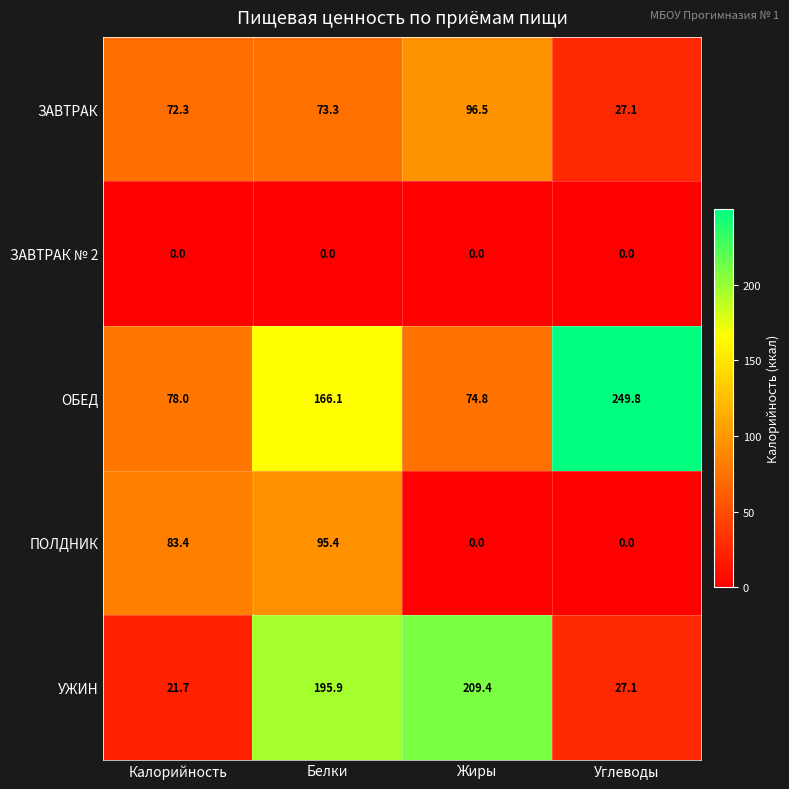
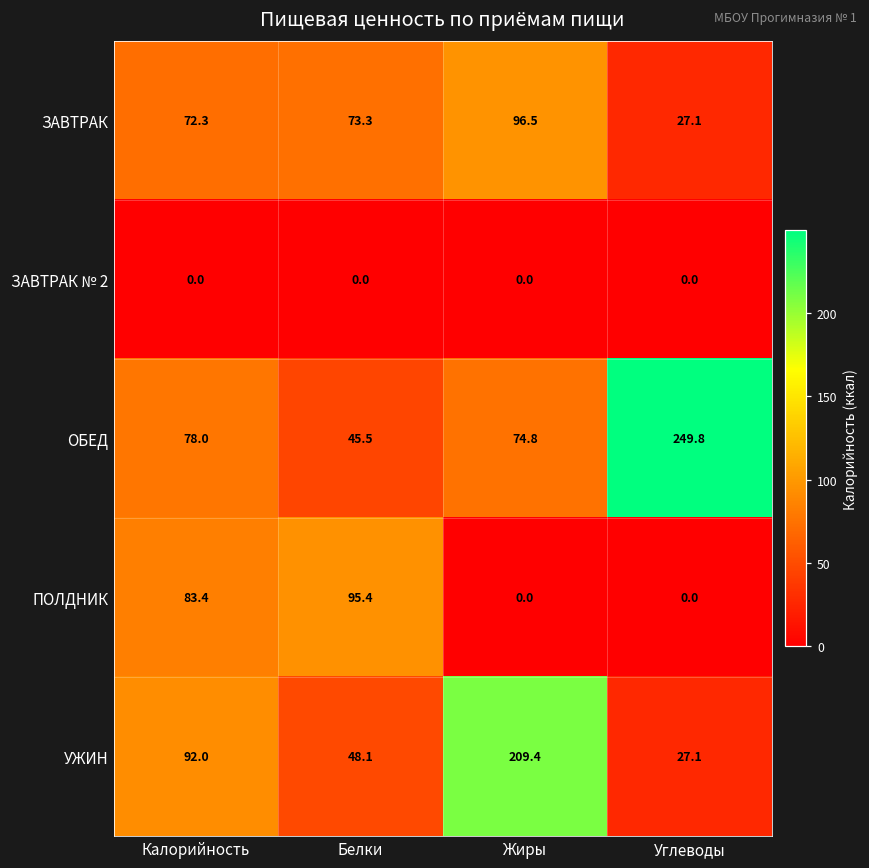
  {
    "ЗАВТРАК": {
      "Калорийность": 72.3,
      "Белки": 73.3,
      "Жиры": 96.5,
      "Углеводы": 27.1
    },
    "ЗАВТРАК № 2": {
      "Калорийность": 0.0,
      "Белки": 0.0,
      "Жиры": 0.0,
      "Углеводы": 0.0
    },
    "ОБЕД": {
      "Калорийность": 78.0,
-     "Белки": 166.1,
+     "Белки": 45.5,
      "Жиры": 74.8,
      "Углеводы": 249.8
    },
    "ПОЛДНИК": {
      "Калорийность": 83.4,
      "Белки": 95.4,
      "Жиры": 0.0,
      "Углеводы": 0.0
    },
    "УЖИН": {
-     "Калорийность": 21.7,
-     "Белки": 195.9,
+     "Калорийность": 92.0,
+     "Белки": 48.1,
      "Жиры": 209.4,
      "Углеводы": 27.1
    }
  }
